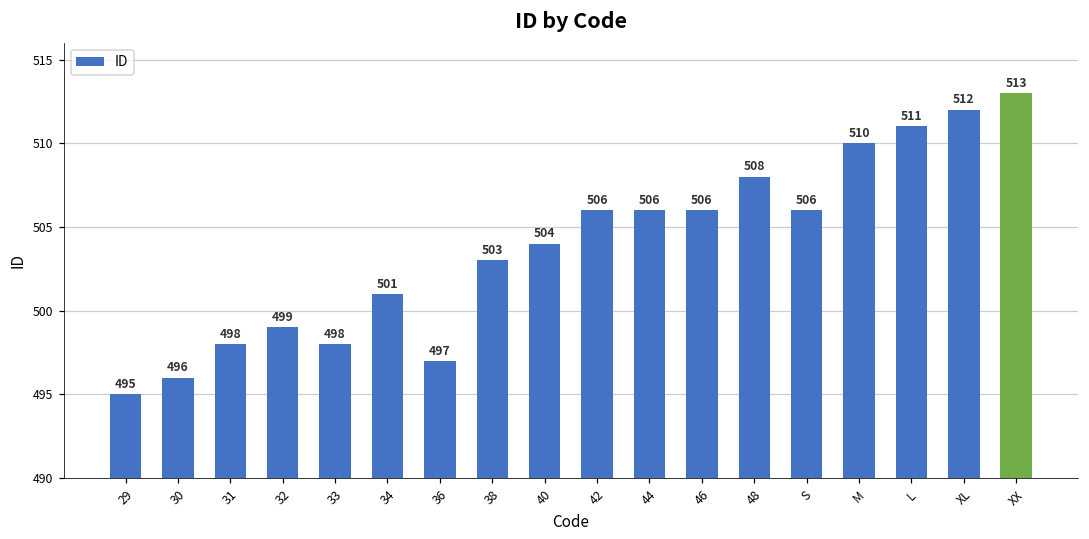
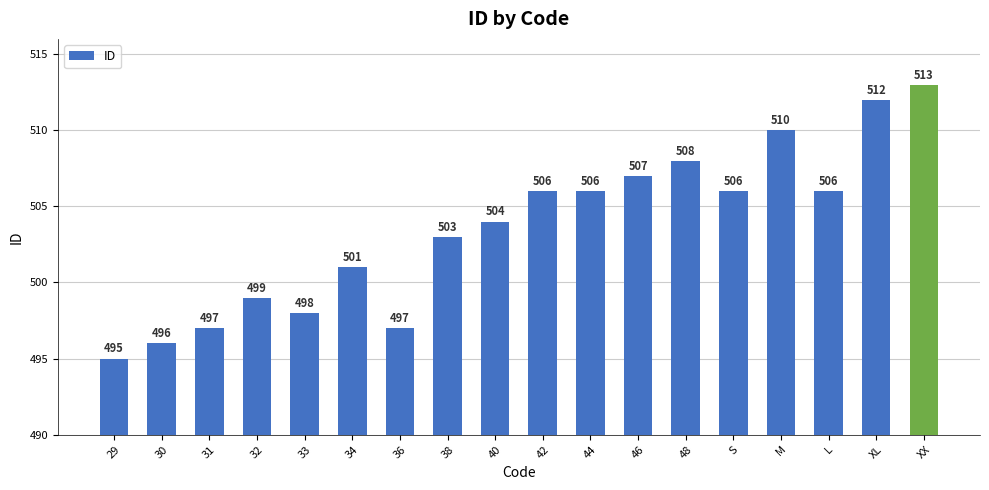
  {
    "29": 495,
    "30": 496,
-   "31": 498,
+   "31": 497,
    "32": 499,
    "33": 498,
    "34": 501,
    "36": 497,
    "38": 503,
    "40": 504,
    "42": 506,
    "44": 506,
-   "46": 506,
+   "46": 507,
    "48": 508,
    "S": 506,
    "M": 510,
-   "L": 511,
+   "L": 506,
    "XL": 512,
    "XX": 513
  }
